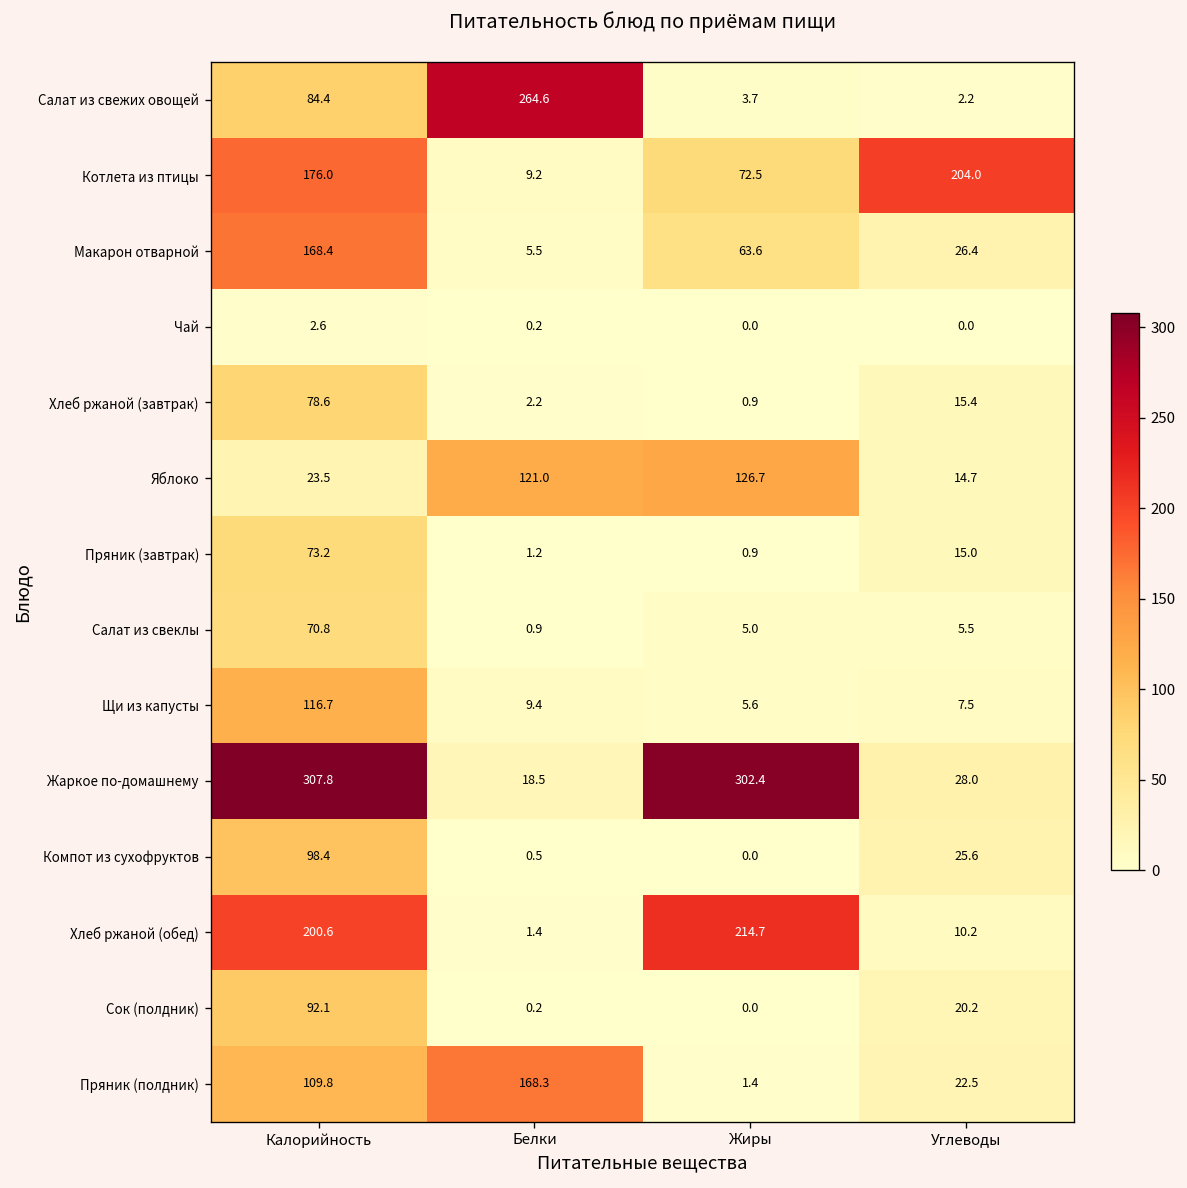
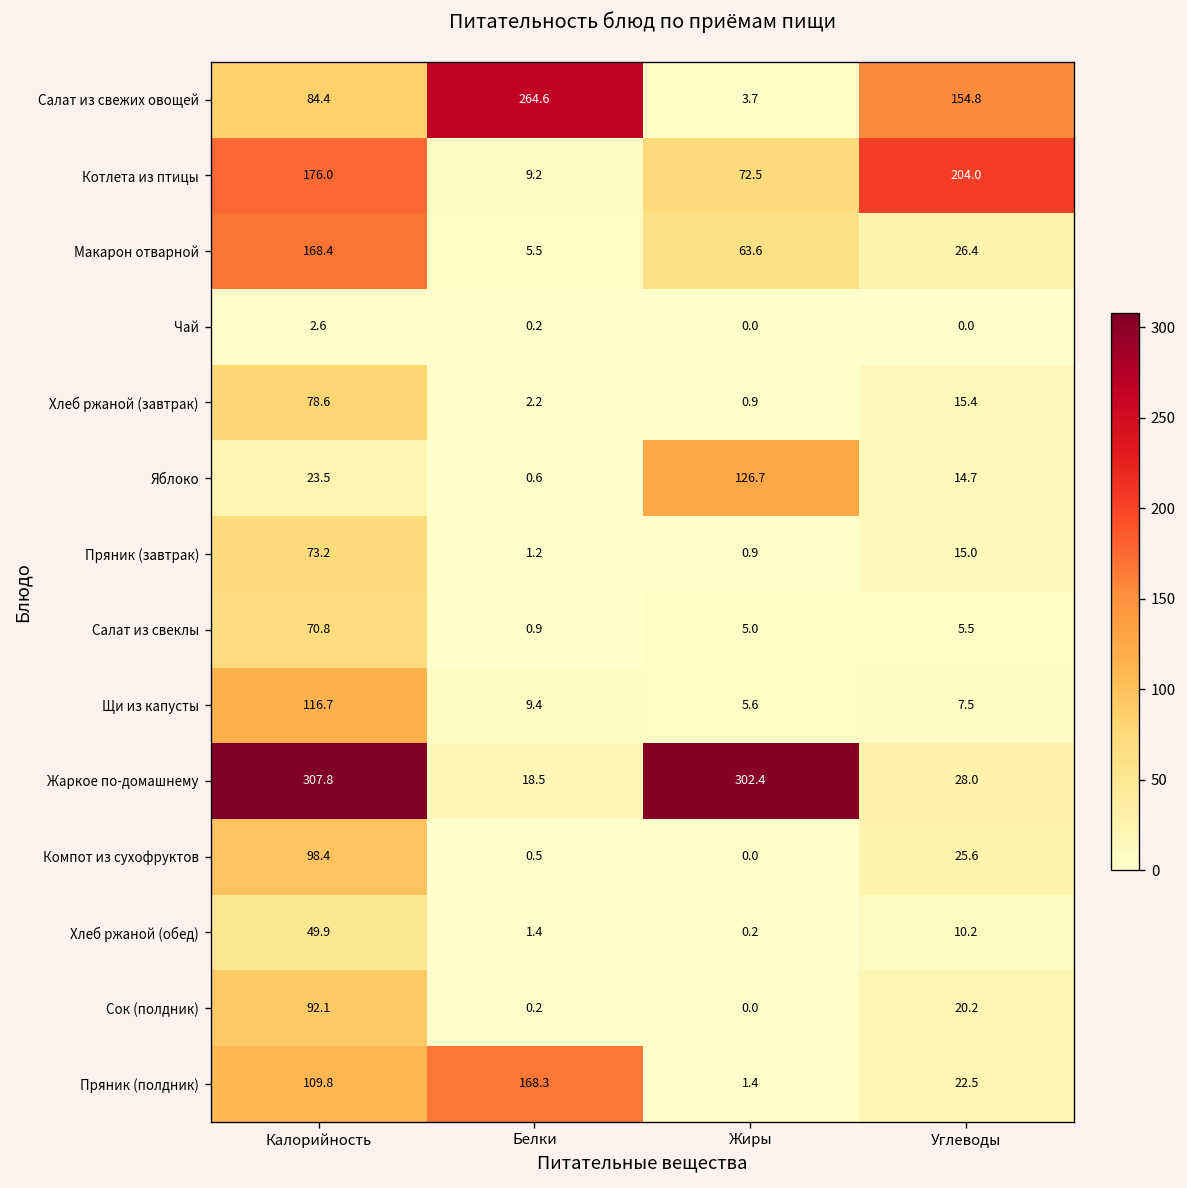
  {
    "Салат из свежих овощей": {
      "Калорийность": 84.4,
      "Белки": 264.6,
      "Жиры": 3.7,
-     "Углеводы": 2.2
+     "Углеводы": 154.8
    },
    "Котлета из птицы": {
      "Калорийность": 176.0,
      "Белки": 9.2,
      "Жиры": 72.5,
      "Углеводы": 204.0
    },
    "Макарон отварной": {
      "Калорийность": 168.4,
      "Белки": 5.5,
      "Жиры": 63.6,
      "Углеводы": 26.4
    },
    "Чай": {
      "Калорийность": 2.6,
      "Белки": 0.2,
      "Жиры": 0.0,
      "Углеводы": 0.0
    },
    "Хлеб ржаной (завтрак)": {
      "Калорийность": 78.6,
      "Белки": 2.2,
      "Жиры": 0.9,
      "Углеводы": 15.4
    },
    "Яблоко": {
      "Калорийность": 23.5,
-     "Белки": 121.0,
+     "Белки": 0.6,
      "Жиры": 126.7,
      "Углеводы": 14.7
    },
    "Пряник (завтрак)": {
      "Калорийность": 73.2,
      "Белки": 1.2,
      "Жиры": 0.9,
      "Углеводы": 15.0
    },
    "Салат из свеклы": {
      "Калорийность": 70.8,
      "Белки": 0.9,
      "Жиры": 5.0,
      "Углеводы": 5.5
    },
    "Щи из капусты": {
      "Калорийность": 116.7,
      "Белки": 9.4,
      "Жиры": 5.6,
      "Углеводы": 7.5
    },
    "Жаркое по-домашнему": {
      "Калорийность": 307.8,
      "Белки": 18.5,
      "Жиры": 302.4,
      "Углеводы": 28.0
    },
    "Компот из сухофруктов": {
      "Калорийность": 98.4,
      "Белки": 0.5,
      "Жиры": 0.0,
      "Углеводы": 25.6
    },
    "Хлеб ржаной (обед)": {
-     "Калорийность": 200.6,
+     "Калорийность": 49.9,
      "Белки": 1.4,
-     "Жиры": 214.7,
+     "Жиры": 0.2,
      "Углеводы": 10.2
    },
    "Сок (полдник)": {
      "Калорийность": 92.1,
      "Белки": 0.2,
      "Жиры": 0.0,
      "Углеводы": 20.2
    },
    "Пряник (полдник)": {
      "Калорийность": 109.8,
      "Белки": 168.3,
      "Жиры": 1.4,
      "Углеводы": 22.5
    }
  }
